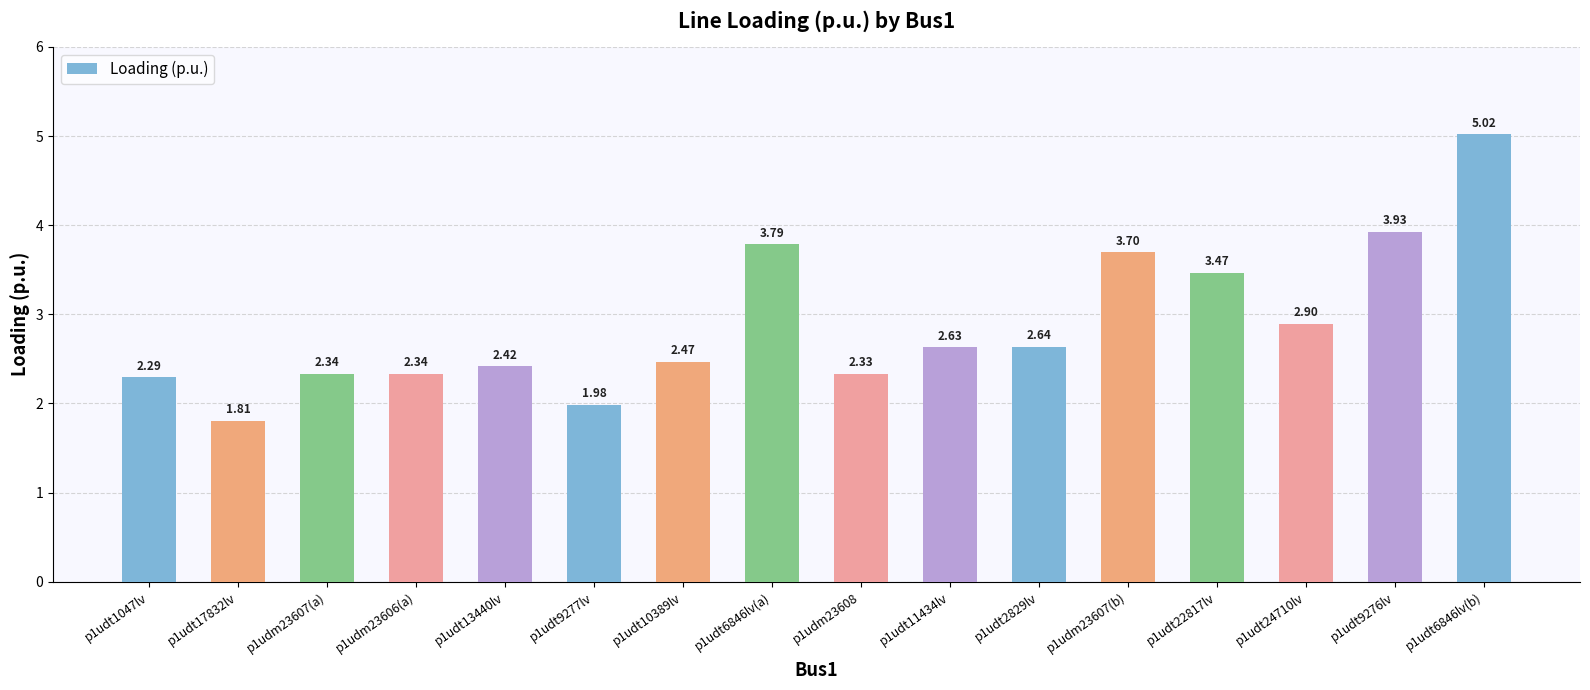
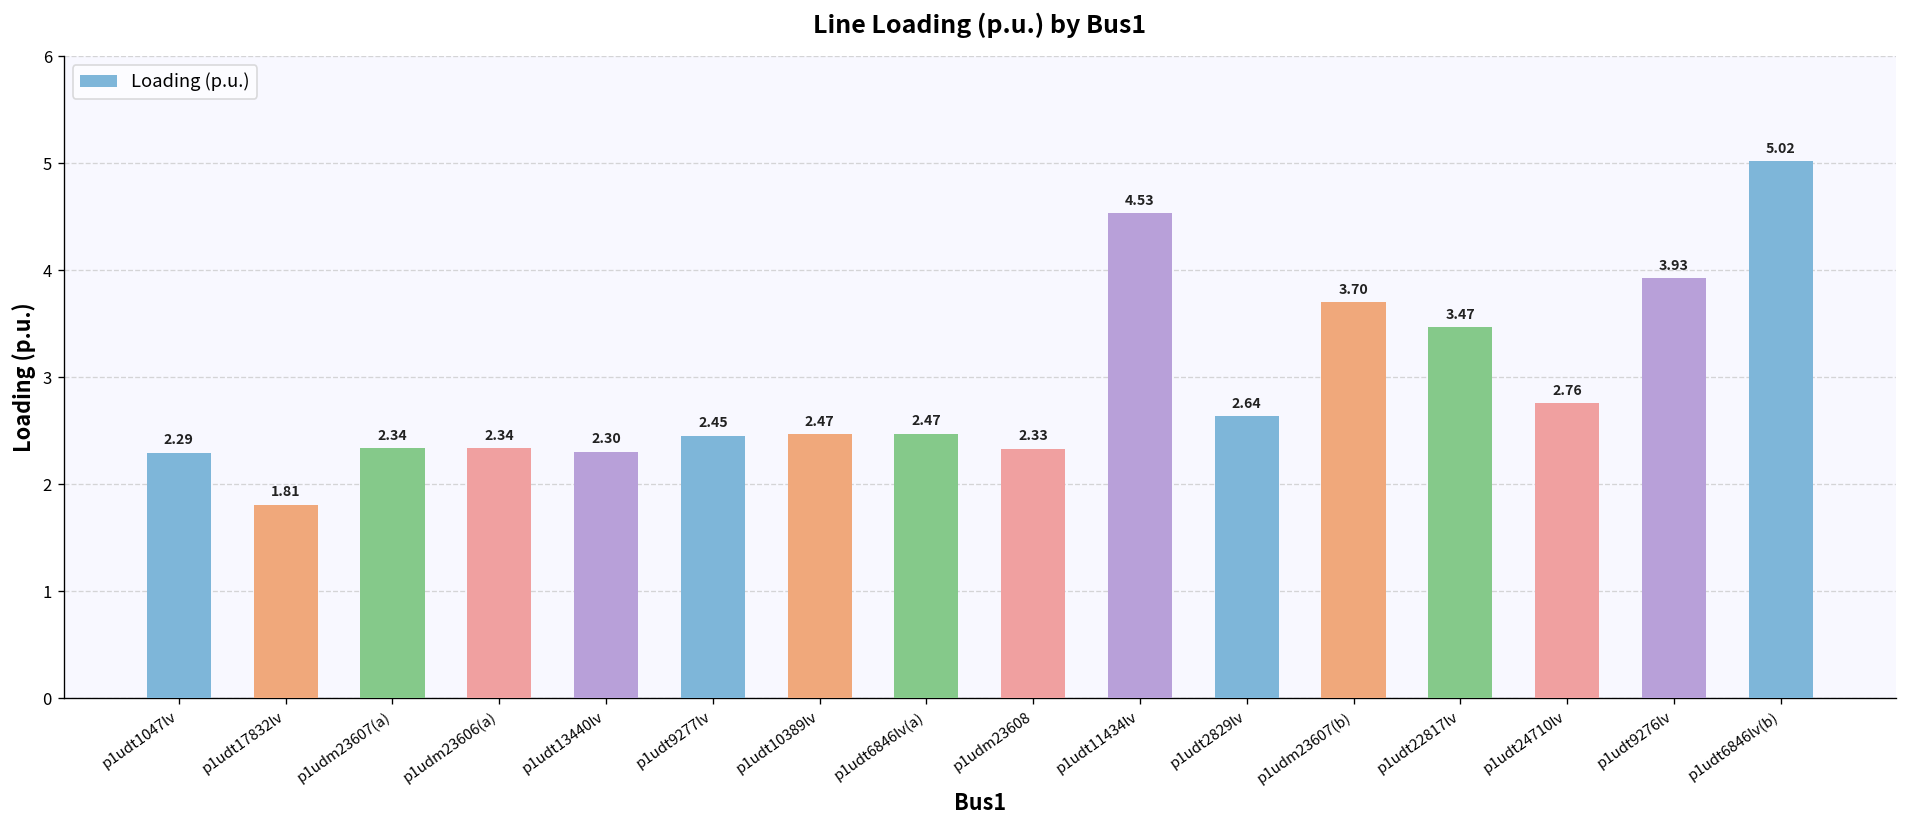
  {
    "p1udt1047lv": 2.29,
    "p1udt17832lv": 1.81,
    "p1udm23607(a)": 2.34,
    "p1udm23606(a)": 2.34,
-   "p1udt13440lv": 2.42,
-   "p1udt9277lv": 1.98,
+   "p1udt13440lv": 2.30,
+   "p1udt9277lv": 2.45,
    "p1udt10389lv": 2.47,
-   "p1udt6846lv(a)": 3.79,
+   "p1udt6846lv(a)": 2.47,
    "p1udm23608": 2.33,
-   "p1udt11434lv": 2.63,
+   "p1udt11434lv": 4.53,
    "p1udt2829lv": 2.64,
    "p1udm23607(b)": 3.70,
    "p1udt22817lv": 3.47,
-   "p1udt24710lv": 2.90,
+   "p1udt24710lv": 2.76,
    "p1udt9276lv": 3.93,
    "p1udt6846lv(b)": 5.02
  }
